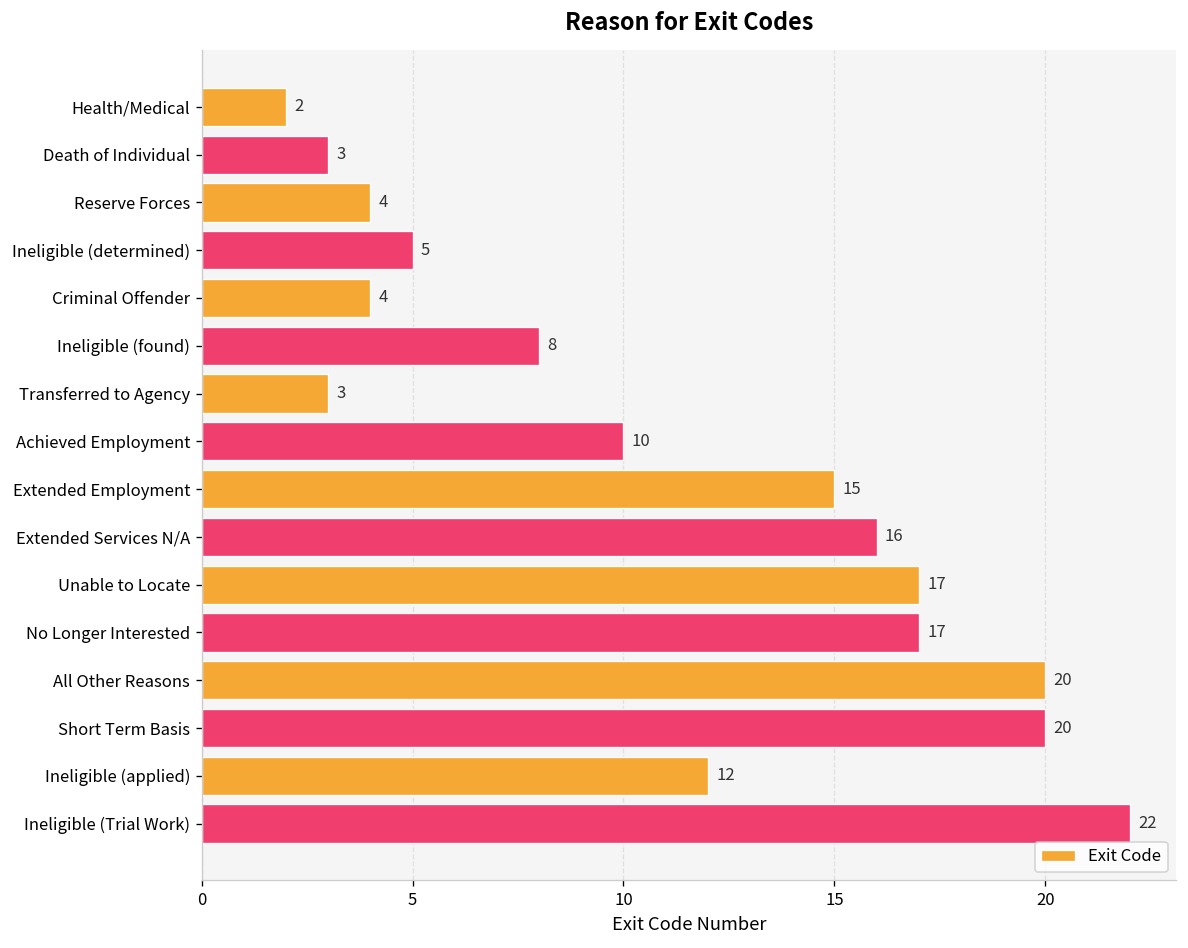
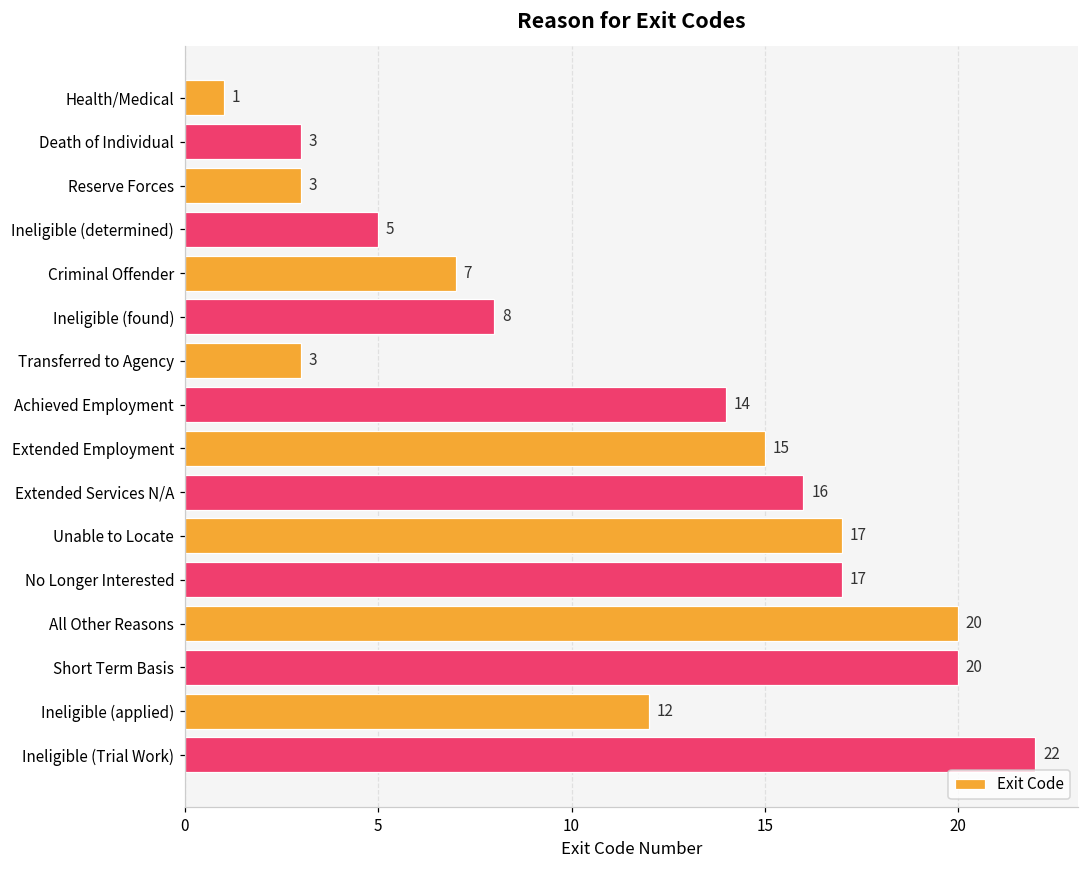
  {
-   "Health/Medical": 2,
+   "Health/Medical": 1,
    "Death of Individual": 3,
-   "Reserve Forces": 4,
+   "Reserve Forces": 3,
    "Ineligible (determined)": 5,
-   "Criminal Offender": 4,
+   "Criminal Offender": 7,
    "Ineligible (found)": 8,
    "Transferred to Agency": 3,
-   "Achieved Employment": 10,
+   "Achieved Employment": 14,
    "Extended Employment": 15,
    "Extended Services N/A": 16,
    "Unable to Locate": 17,
    "No Longer Interested": 17,
    "All Other Reasons": 20,
    "Short Term Basis": 20,
    "Ineligible (applied)": 12,
    "Ineligible (Trial Work)": 22
  }
